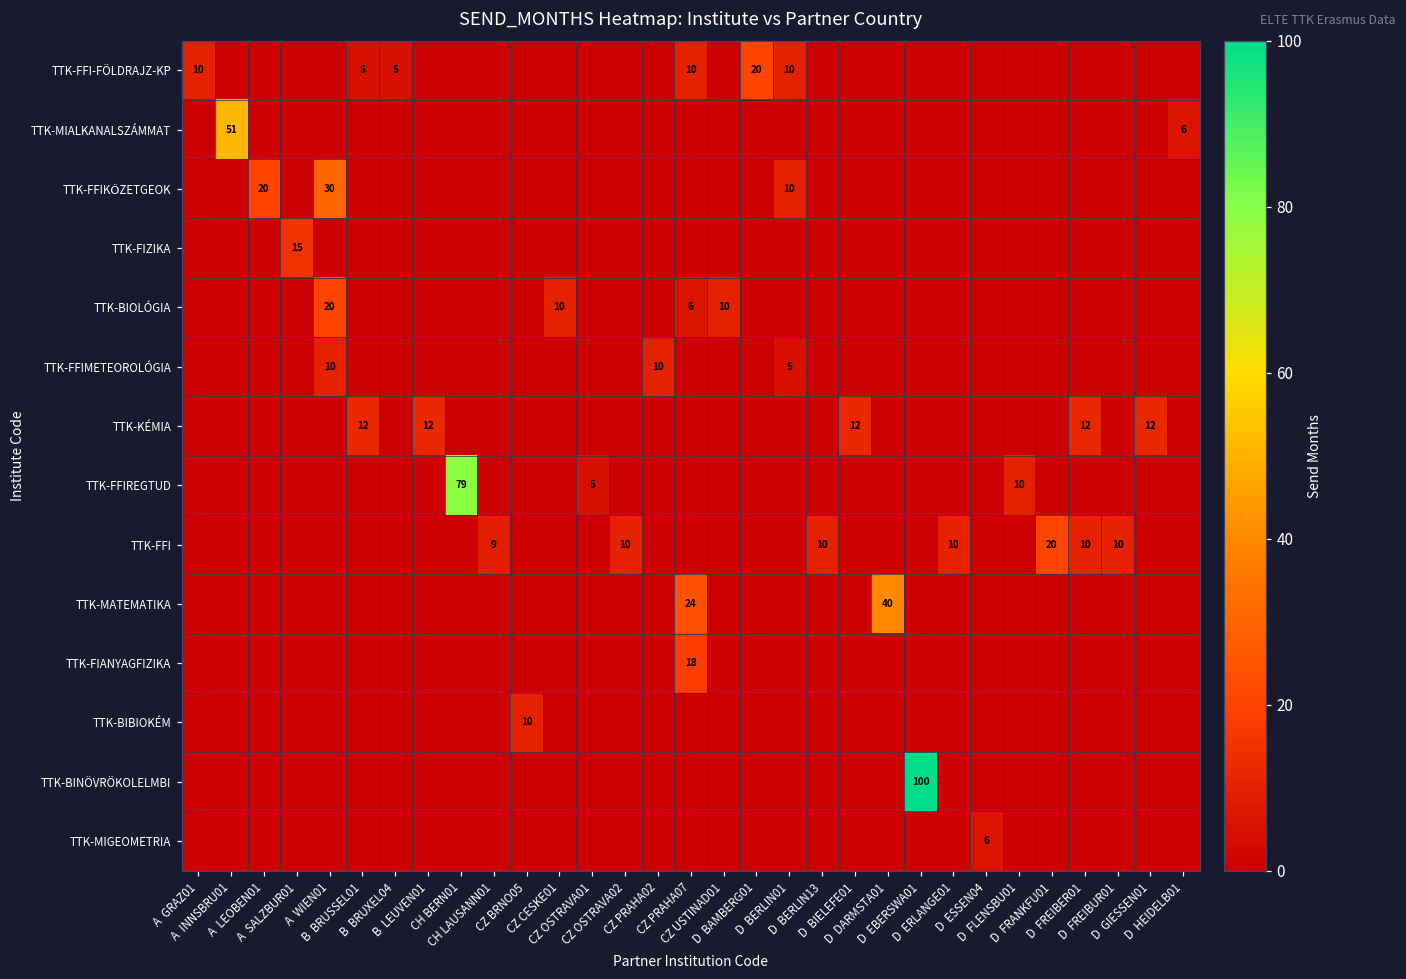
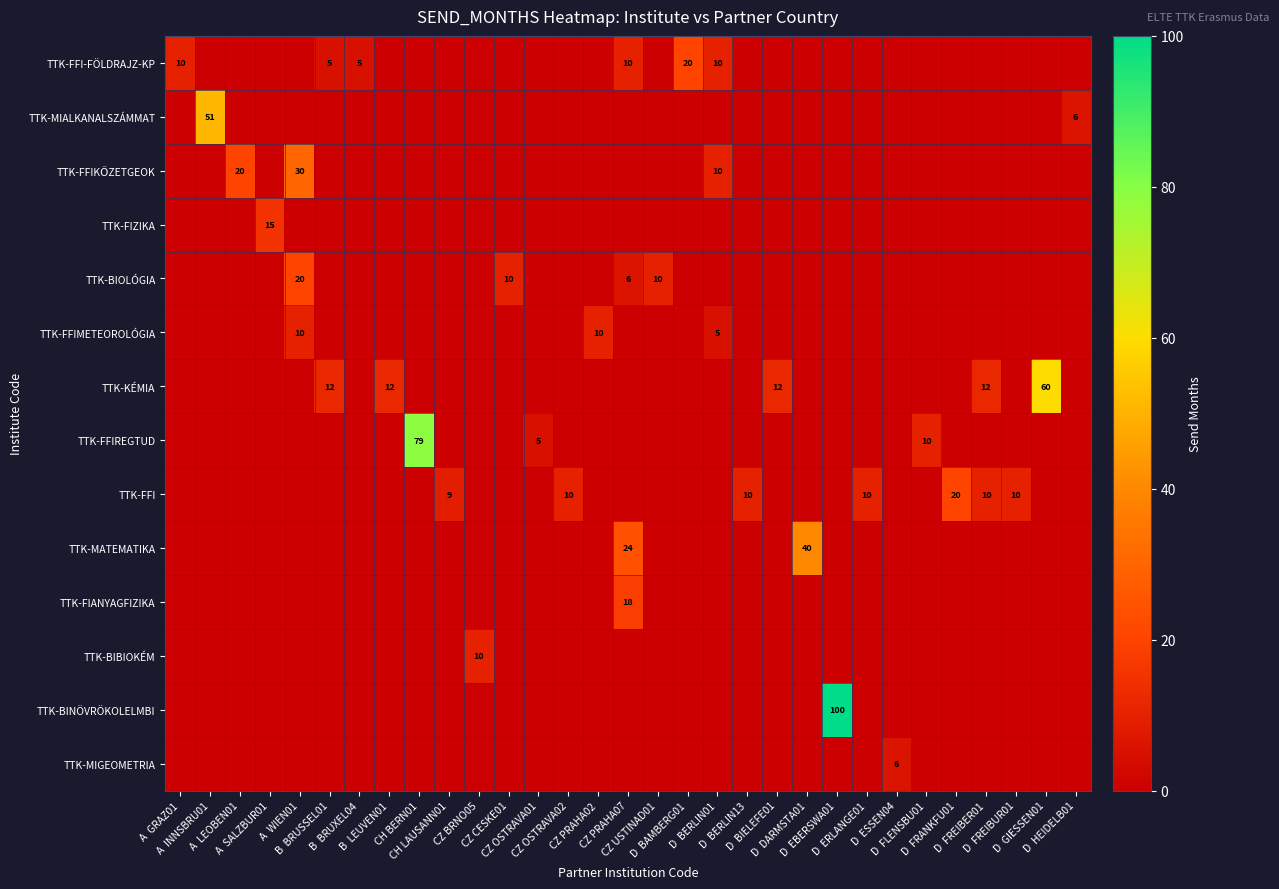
  {
    "TTK-FFI-FÖLDRAJZ-KP": {
      "A GRAZ01": 10,
      "B BRUSSEL01": 5,
      "B BRUXEL04": 5,
      "CZ PRAHA07": 10,
      "D BAMBERG01": 20,
      "D BERLIN01": 10
    },
    "TTK-MIALKANALSZÁMMAT": {
      "A INNSBRU01": 51,
      "D HEIDELB01": 6
    },
    "TTK-FFIKŐZETGEOK": {
      "A LEOBEN01": 20,
      "A WIEN01": 30,
      "D BERLIN01": 10
    },
    "TTK-FIZIKA": {
      "A SALZBUR01": 15
    },
    "TTK-BIOLÓGIA": {
      "A WIEN01": 20,
      "CZ CESKE01": 10,
      "CZ PRAHA07": 6,
      "CZ USTINAD01": 10
    },
    "TTK-FFIMETEOROLÓGIA": {
      "A WIEN01": 10,
      "CZ PRAHA02": 10,
      "D BERLIN01": 5
    },
    "TTK-KÉMIA": {
      "B BRUSSEL01": 12,
      "B LEUVEN01": 12,
      "D BIELEFE01": 12,
      "D FREIBER01": 12,
-     "D GIESSEN01": 12
+     "D GIESSEN01": 60
    },
    "TTK-FFIREGTUD": {
      "CH BERN01": 79,
      "CZ OSTRAVA01": 5,
      "D FLENSBU01": 10
    },
    "TTK-FFI": {
      "CH LAUSANN01": 9,
      "CZ OSTRAVA02": 10,
      "D BERLIN13": 10,
      "D ERLANGE01": 10,
      "D FRANKFU01": 20,
      "D FREIBER01": 10,
      "D FREIBUR01": 10
    },
    "TTK-MATEMATIKA": {
      "CZ PRAHA07": 24,
      "D DARMSTA01": 40
    },
    "TTK-FIANYAGFIZIKA": {
      "CZ PRAHA07": 18
    },
    "TTK-BIBIOKÉM": {
      "CZ BRNO05": 10
    },
    "TTK-BINÖVRÖKOLELMBI": {
      "D EBERSWA01": 100
    },
    "TTK-MIGEOMETRIA": {
      "D ESSEN04": 6
    }
  }
